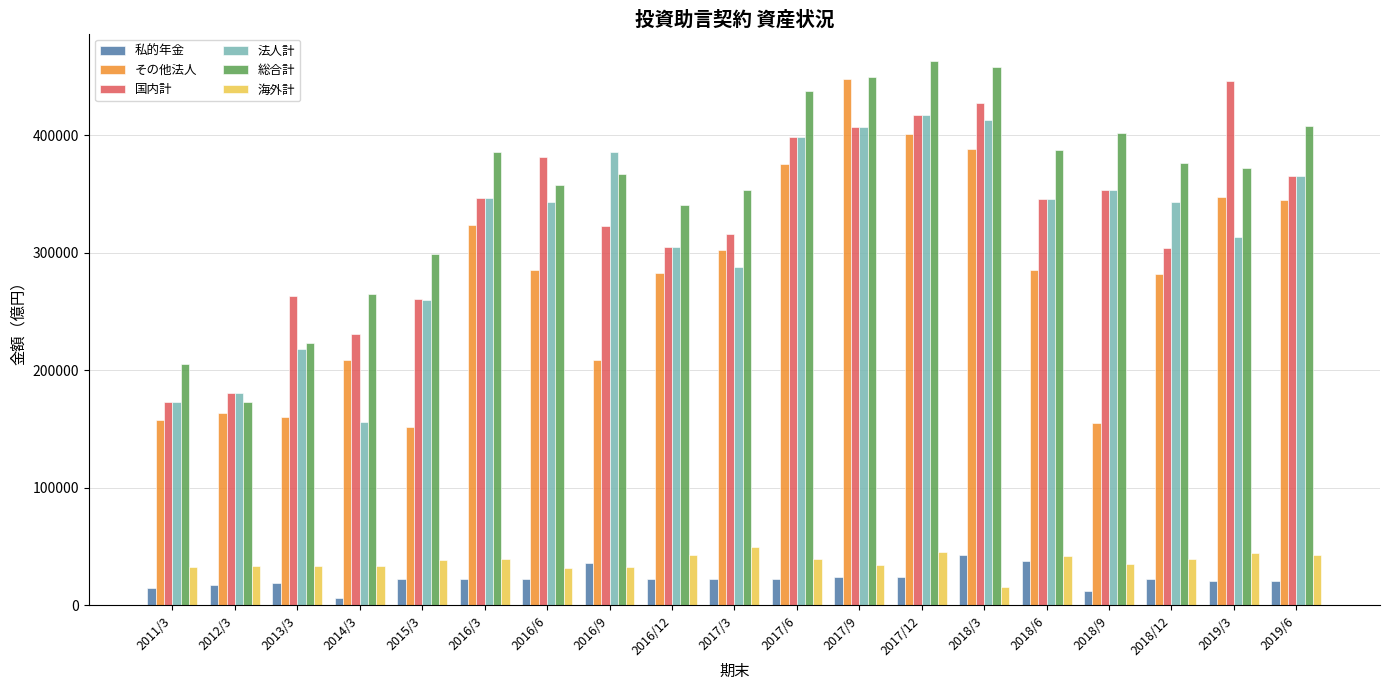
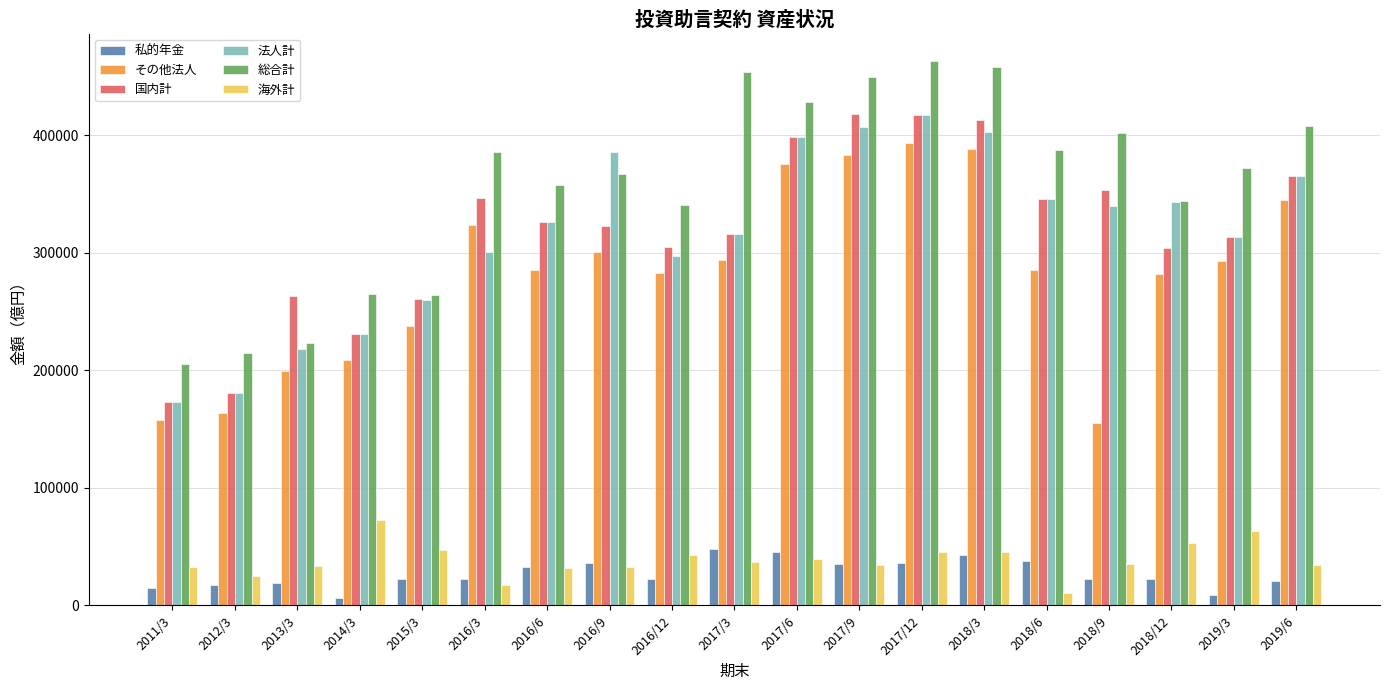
  {
    "私的年金": {
      "2011/3": 15000,
      "2012/3": 17000,
      "2013/3": 19000,
      "2014/3": 6000,
      "2015/3": 22000,
      "2016/3": 22000,
-     "2016/6": 22000,
+     "2016/6": 33000,
      "2016/9": 36000,
      "2016/12": 22000,
-     "2017/3": 22000,
-     "2017/6": 23000,
-     "2017/9": 24000,
-     "2017/12": 24000,
+     "2017/3": 48000,
+     "2017/6": 46000,
+     "2017/9": 35000,
+     "2017/12": 36000,
      "2018/3": 43000,
      "2018/6": 38000,
-     "2018/9": 13000,
+     "2018/9": 23000,
      "2018/12": 22000,
-     "2019/3": 21000,
+     "2019/3": 9000,
      "2019/6": 20000
    },
    "その他法人": {
      "2011/3": 158000,
      "2012/3": 164000,
-     "2013/3": 161000,
+     "2013/3": 199000,
      "2014/3": 209000,
-     "2015/3": 152000,
+     "2015/3": 238000,
      "2016/3": 324000,
      "2016/6": 286000,
-     "2016/9": 209000,
+     "2016/9": 301000,
      "2016/12": 283000,
-     "2017/3": 303000,
+     "2017/3": 294000,
      "2017/6": 376000,
-     "2017/9": 448000,
-     "2017/12": 401000,
+     "2017/9": 384000,
+     "2017/12": 394000,
      "2018/3": 388000,
      "2018/6": 285000,
      "2018/9": 155000,
      "2018/12": 282000,
-     "2019/3": 348000,
+     "2019/3": 293000,
      "2019/6": 345000
    },
    "国内計": {
      "2011/3": 173000,
      "2012/3": 181000,
      "2013/3": 263000,
      "2014/3": 231000,
      "2015/3": 260000,
      "2016/3": 347000,
-     "2016/6": 382000,
+     "2016/6": 326000,
      "2016/9": 323000,
      "2016/12": 305000,
      "2017/3": 316000,
      "2017/6": 399000,
-     "2017/9": 407000,
+     "2017/9": 418000,
      "2017/12": 418000,
-     "2018/3": 427000,
+     "2018/3": 413000,
      "2018/6": 346000,
      "2018/9": 354000,
      "2018/12": 304000,
-     "2019/3": 446000,
+     "2019/3": 314000,
      "2019/6": 365000
    },
    "法人計": {
      "2011/3": 173000,
      "2012/3": 181000,
      "2013/3": 218000,
-     "2014/3": 156000,
+     "2014/3": 231000,
      "2015/3": 260000,
-     "2016/3": 347000,
-     "2016/6": 343000,
+     "2016/3": 301000,
+     "2016/6": 326000,
      "2016/9": 386000,
-     "2016/12": 305000,
-     "2017/3": 288000,
+     "2016/12": 298000,
+     "2017/3": 316000,
      "2017/6": 399000,
      "2017/9": 407000,
      "2017/12": 418000,
-     "2018/3": 413000,
+     "2018/3": 403000,
      "2018/6": 346000,
-     "2018/9": 354000,
+     "2018/9": 340000,
      "2018/12": 344000,
      "2019/3": 314000,
      "2019/6": 365000
    },
    "総合計": {
      "2011/3": 205000,
-     "2012/3": 173000,
+     "2012/3": 214000,
      "2013/3": 223000,
      "2014/3": 265000,
-     "2015/3": 299000,
+     "2015/3": 264000,
      "2016/3": 386000,
      "2016/6": 358000,
      "2016/9": 367000,
      "2016/12": 341000,
-     "2017/3": 354000,
-     "2017/6": 438000,
+     "2017/3": 454000,
+     "2017/6": 429000,
      "2017/9": 449000,
      "2017/12": 463000,
      "2018/3": 458000,
      "2018/6": 388000,
      "2018/9": 402000,
-     "2018/12": 376000,
+     "2018/12": 344000,
      "2019/3": 372000,
      "2019/6": 408000
    },
    "海外計": {
      "2011/3": 33000,
-     "2012/3": 34000,
+     "2012/3": 25000,
      "2013/3": 34000,
-     "2014/3": 34000,
-     "2015/3": 38000,
-     "2016/3": 39000,
+     "2014/3": 73000,
+     "2015/3": 47000,
+     "2016/3": 17000,
      "2016/6": 32000,
      "2016/9": 33000,
      "2016/12": 43000,
-     "2017/3": 49000,
+     "2017/3": 37000,
      "2017/6": 39000,
      "2017/9": 34000,
      "2017/12": 46000,
-     "2018/3": 15000,
-     "2018/6": 42000,
+     "2018/3": 45000,
+     "2018/6": 11000,
      "2018/9": 35000,
-     "2018/12": 40000,
-     "2019/3": 45000,
-     "2019/6": 43000
+     "2018/12": 53000,
+     "2019/3": 64000,
+     "2019/6": 34000
    }
  }
